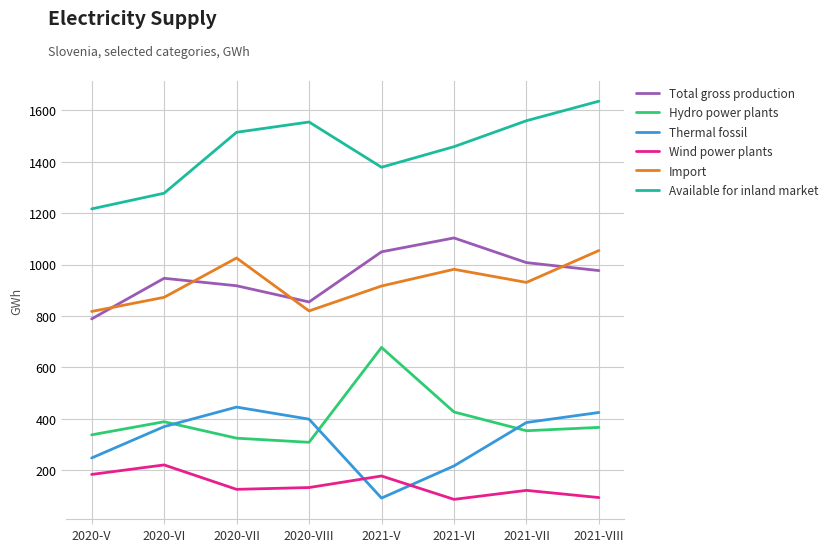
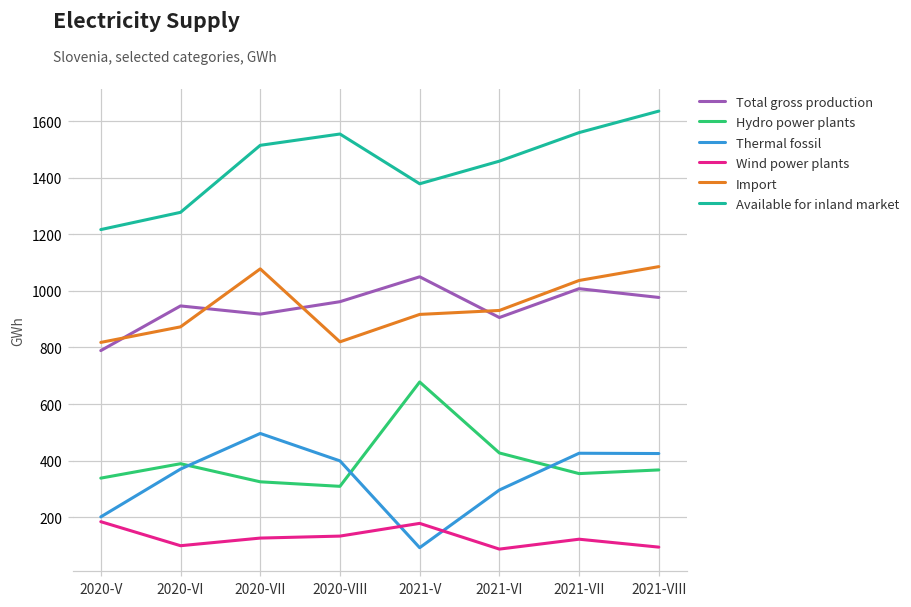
  {
    "Total gross production": {
      "2020-V": 790,
      "2020-VI": 950,
      "2020-VII": 920,
-     "2020-VIII": 860,
+     "2020-VIII": 960,
      "2021-V": 1050,
-     "2021-VI": 1100,
+     "2021-VI": 910,
      "2021-VII": 1010,
      "2021-VIII": 980
    },
    "Thermal fossil": {
-     "2020-V": 250,
+     "2020-V": 200,
      "2020-VI": 370,
-     "2020-VII": 450,
+     "2020-VII": 500,
      "2020-VIII": 400,
      "2021-V": 90,
-     "2021-VI": 220,
-     "2021-VII": 390,
+     "2021-VI": 300,
+     "2021-VII": 430,
      "2021-VIII": 430
    },
    "Wind power plants": {
      "2020-V": 180,
-     "2020-VI": 220,
+     "2020-VI": 100,
      "2020-VII": 130,
      "2020-VIII": 130,
      "2021-V": 180,
      "2021-VI": 90,
      "2021-VII": 120,
      "2021-VIII": 90
    },
    "Import": {
      "2020-V": 820,
      "2020-VI": 870,
-     "2020-VII": 1030,
+     "2020-VII": 1080,
      "2020-VIII": 820,
      "2021-V": 920,
-     "2021-VI": 980,
-     "2021-VII": 930,
-     "2021-VIII": 1060
+     "2021-VI": 930,
+     "2021-VII": 1040,
+     "2021-VIII": 1090
    }
  }
